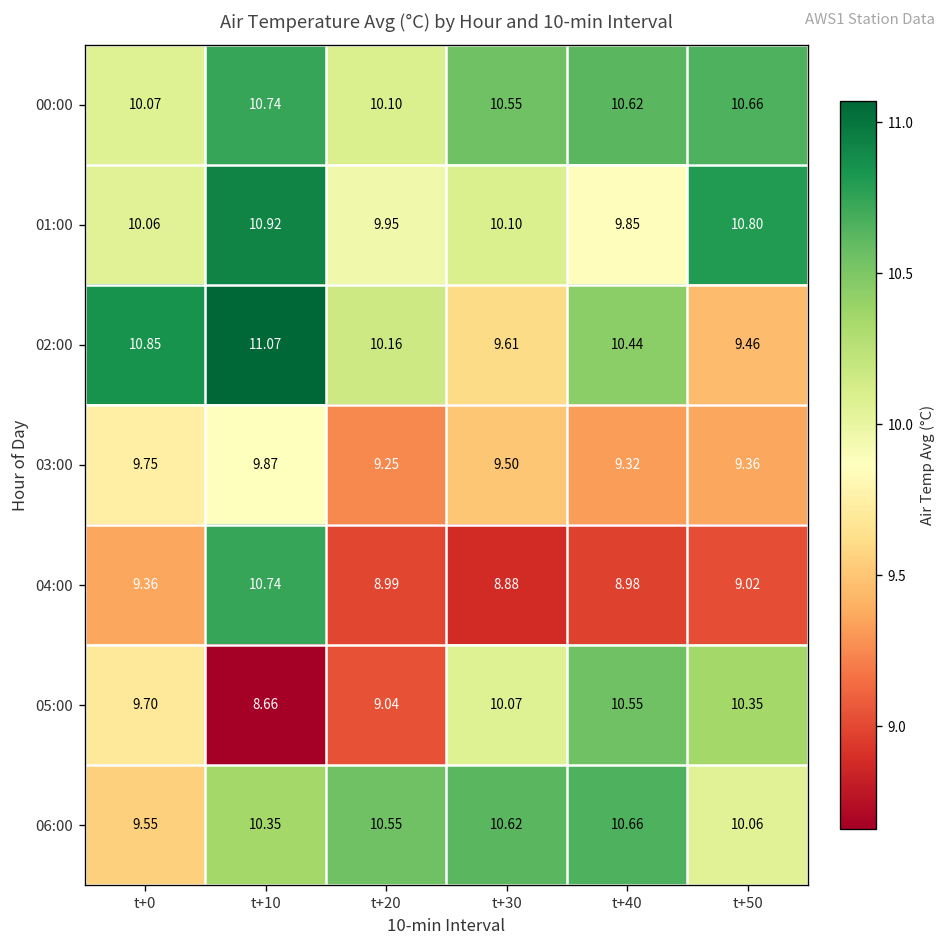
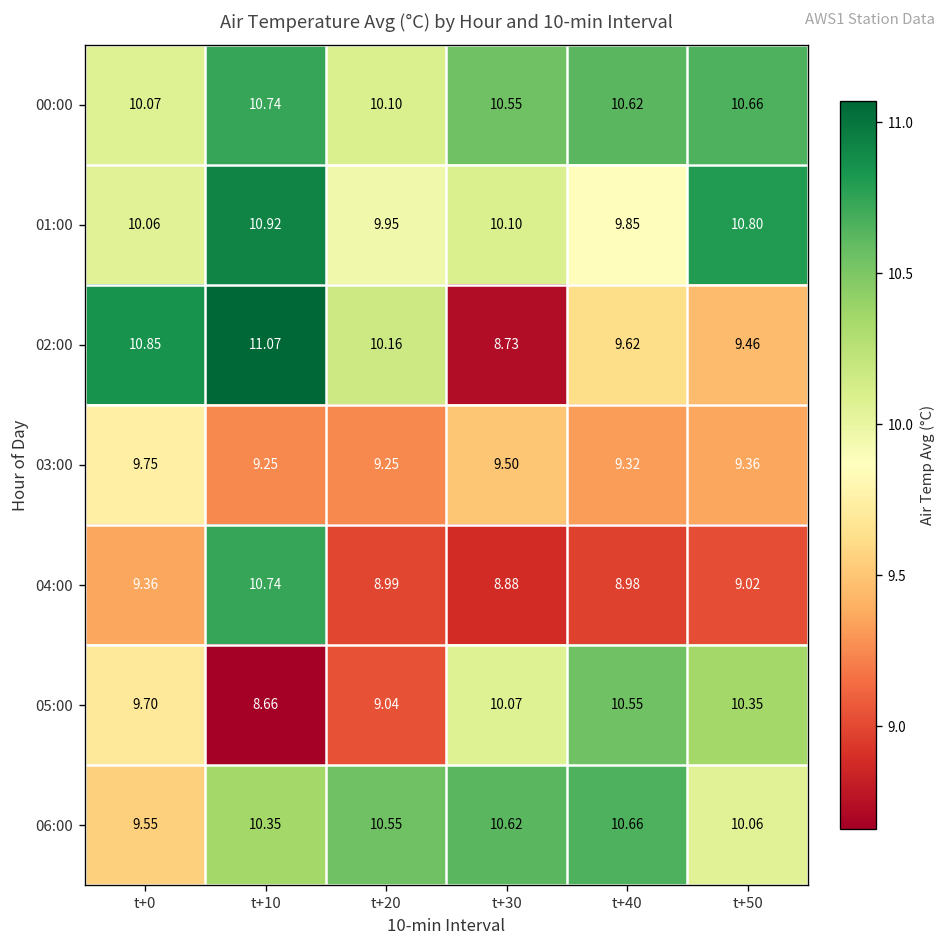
  {
    "00:00": {
      "t+0": 10.07,
      "t+10": 10.74,
      "t+20": 10.10,
      "t+30": 10.55,
      "t+40": 10.62,
      "t+50": 10.66
    },
    "01:00": {
      "t+0": 10.06,
      "t+10": 10.92,
      "t+20": 9.95,
      "t+30": 10.10,
      "t+40": 9.85,
      "t+50": 10.80
    },
    "02:00": {
      "t+0": 10.85,
      "t+10": 11.07,
      "t+20": 10.16,
-     "t+30": 9.61,
-     "t+40": 10.44,
+     "t+30": 8.73,
+     "t+40": 9.62,
      "t+50": 9.46
    },
    "03:00": {
      "t+0": 9.75,
-     "t+10": 9.87,
+     "t+10": 9.25,
      "t+20": 9.25,
      "t+30": 9.50,
      "t+40": 9.32,
      "t+50": 9.36
    },
    "04:00": {
      "t+0": 9.36,
      "t+10": 10.74,
      "t+20": 8.99,
      "t+30": 8.88,
      "t+40": 8.98,
      "t+50": 9.02
    },
    "05:00": {
      "t+0": 9.70,
      "t+10": 8.66,
      "t+20": 9.04,
      "t+30": 10.07,
      "t+40": 10.55,
      "t+50": 10.35
    },
    "06:00": {
      "t+0": 9.55,
      "t+10": 10.35,
      "t+20": 10.55,
      "t+30": 10.62,
      "t+40": 10.66,
      "t+50": 10.06
    }
  }
